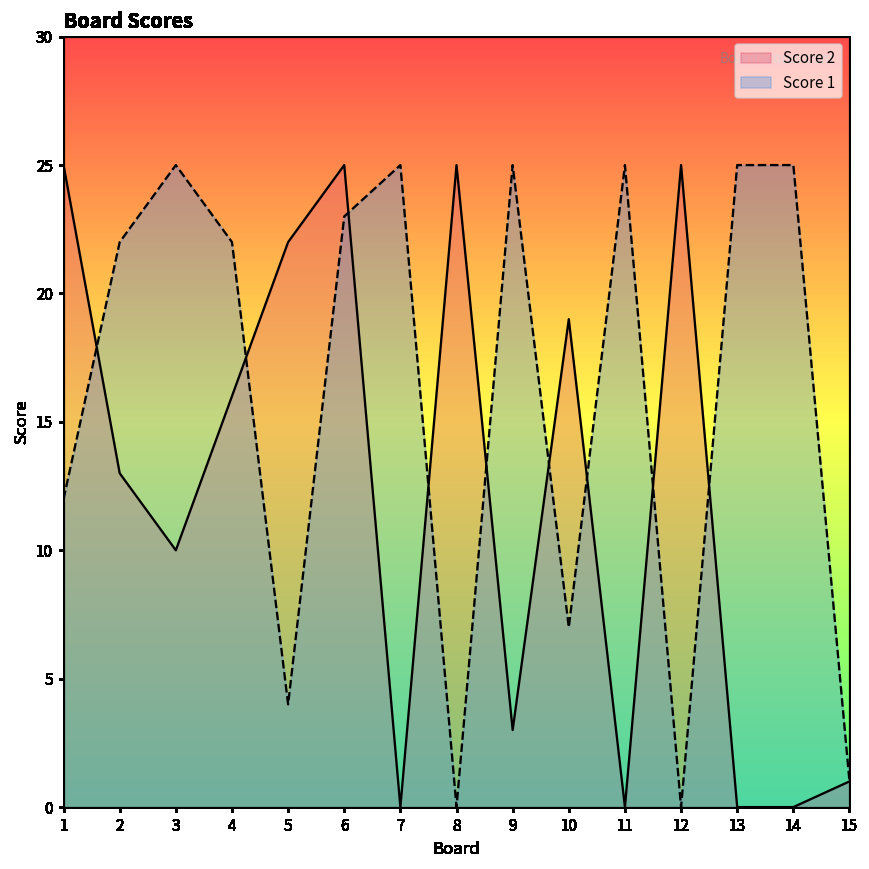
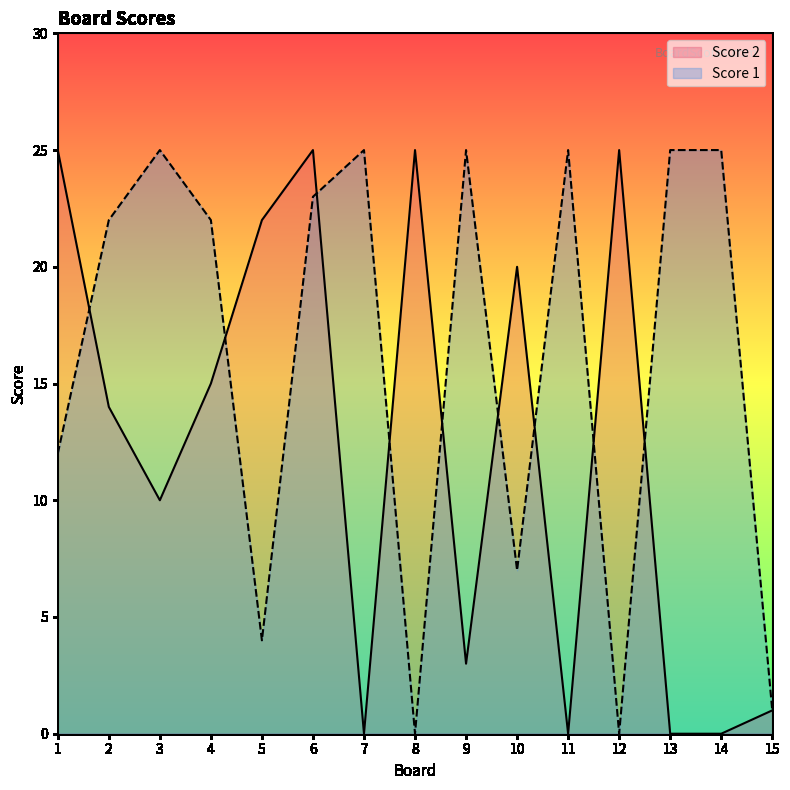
  {
    "Score 2": {
      "1": 25,
-     "2": 13,
+     "2": 14,
      "3": 10,
-     "4": 16,
+     "4": 15,
      "5": 22,
      "6": 25,
      "7": 0,
      "8": 25,
      "9": 3,
-     "10": 19,
+     "10": 20,
      "11": 0,
      "12": 25,
      "13": 0,
      "14": 0
    },
    "Score 1": {
      "1": 12,
      "2": 22,
      "3": 25,
      "4": 22,
      "5": 4,
      "6": 23,
      "7": 25,
      "8": 0,
      "9": 25,
      "10": 7,
      "11": 25,
      "12": 0,
      "13": 25,
      "14": 25
    }
  }
